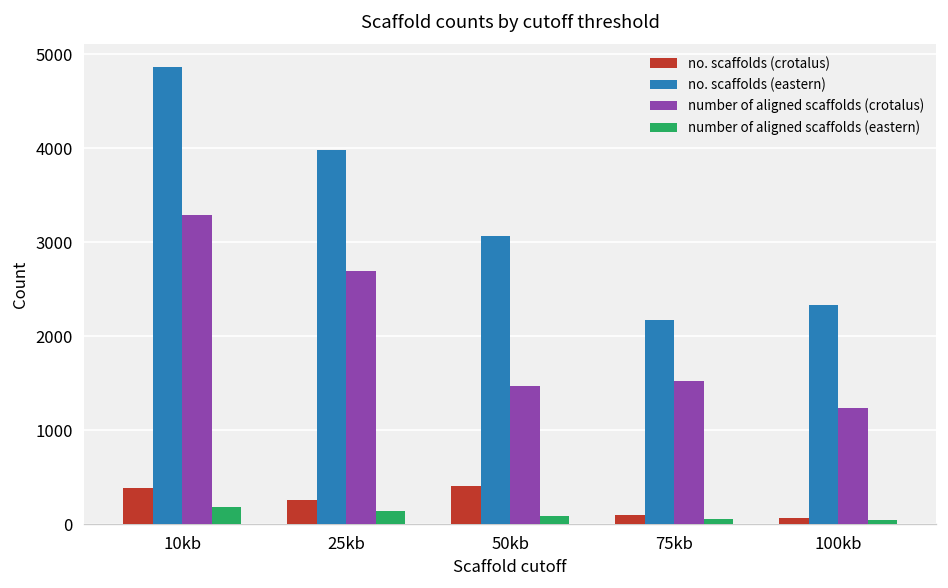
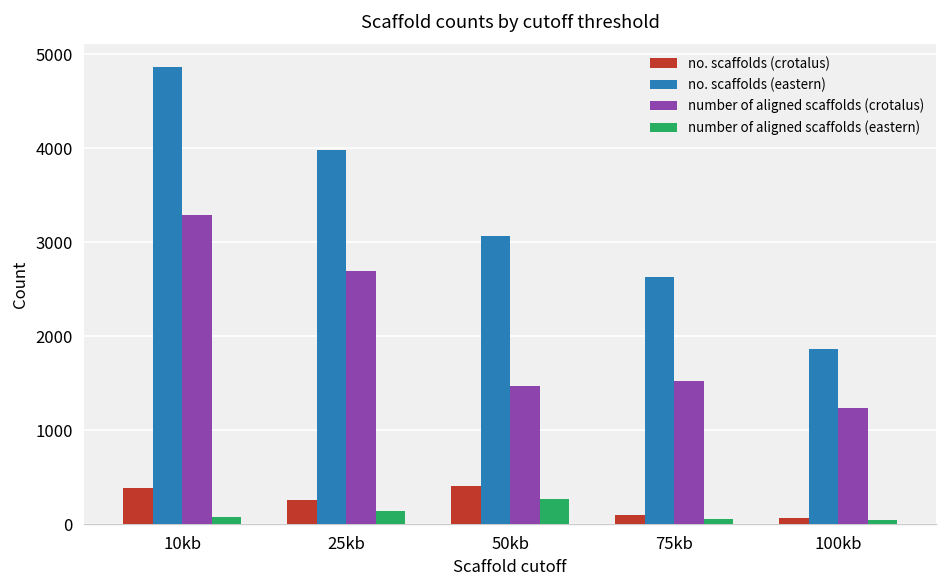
  {
    "no. scaffolds (crotalus)": {
      "10kb": 400,
      "25kb": 300,
      "50kb": 400,
      "75kb": 100,
      "100kb": 100
    },
    "no. scaffolds (eastern)": {
      "10kb": 4900,
      "25kb": 4000,
      "50kb": 3100,
-     "75kb": 2200,
-     "100kb": 2300
+     "75kb": 2600,
+     "100kb": 1900
    },
    "number of aligned scaffolds (crotalus)": {
      "10kb": 3300,
      "25kb": 2700,
      "50kb": 1500,
      "75kb": 1500,
      "100kb": 1200
    },
    "number of aligned scaffolds (eastern)": {
-     "10kb": 200,
+     "10kb": 100,
      "25kb": 100,
-     "50kb": 100,
+     "50kb": 300,
      "75kb": 100,
      "100kb": 0
    }
  }
